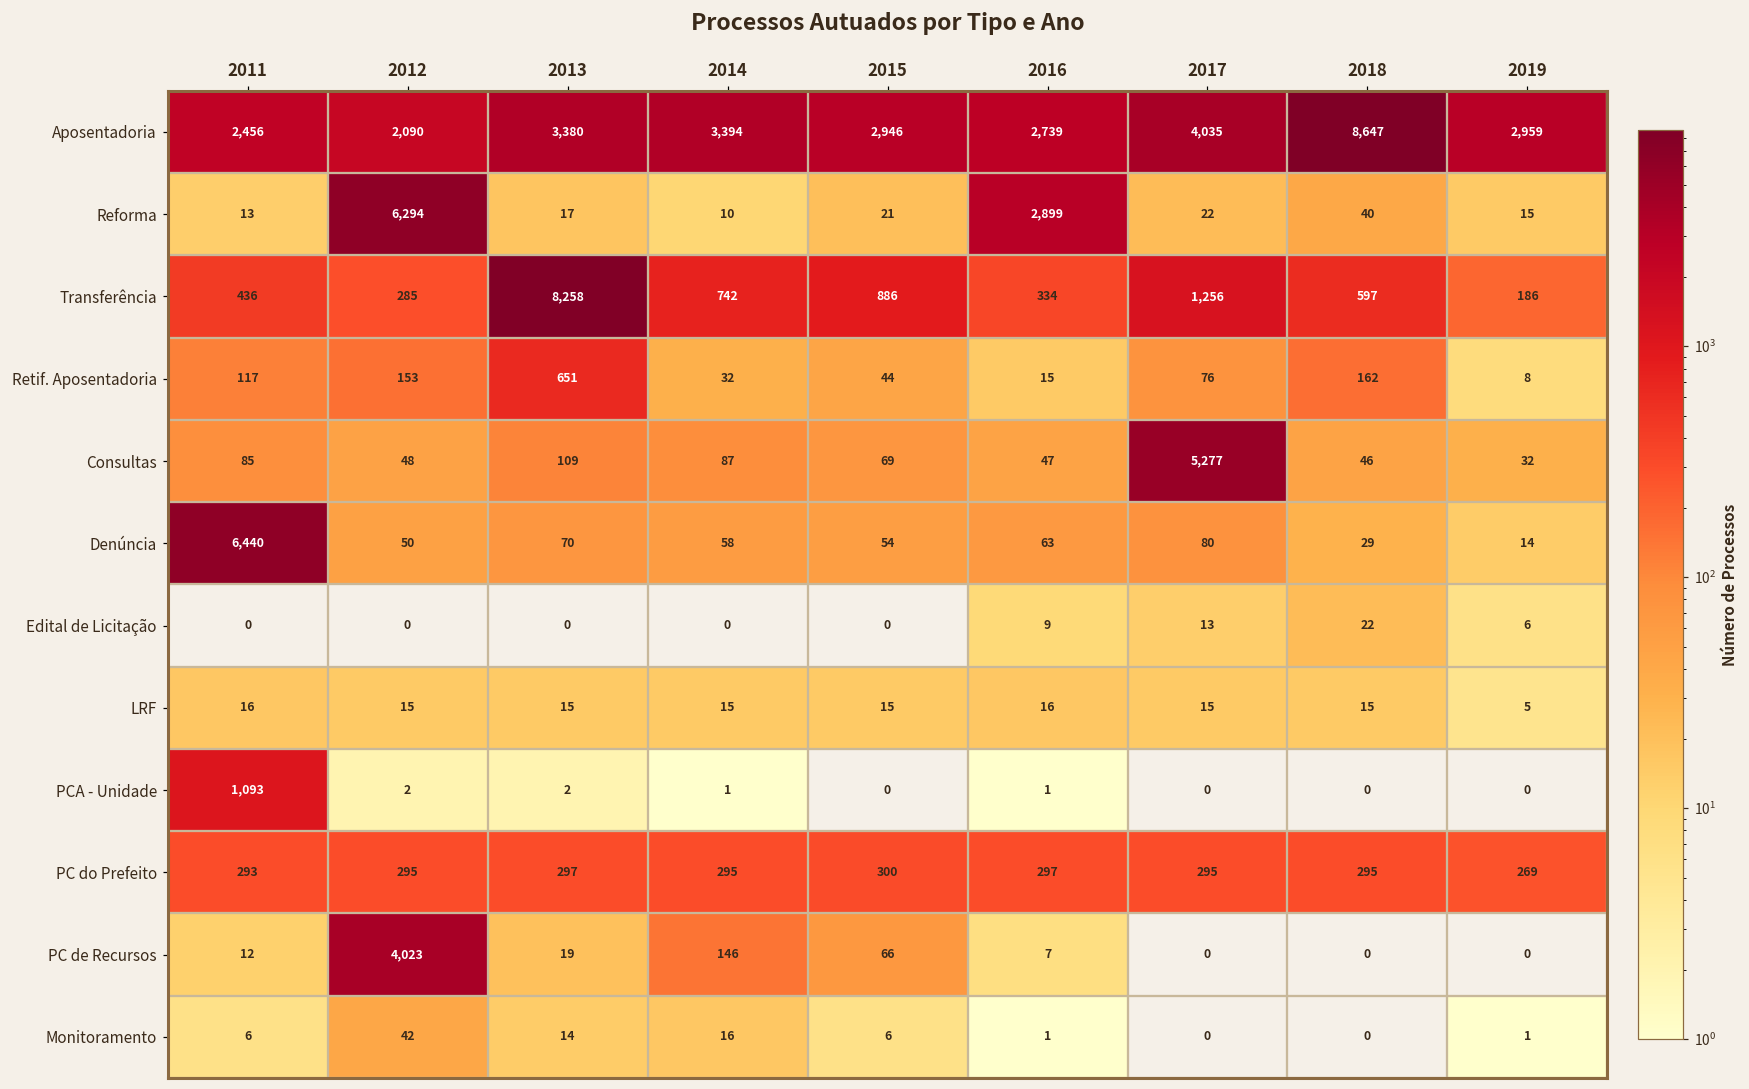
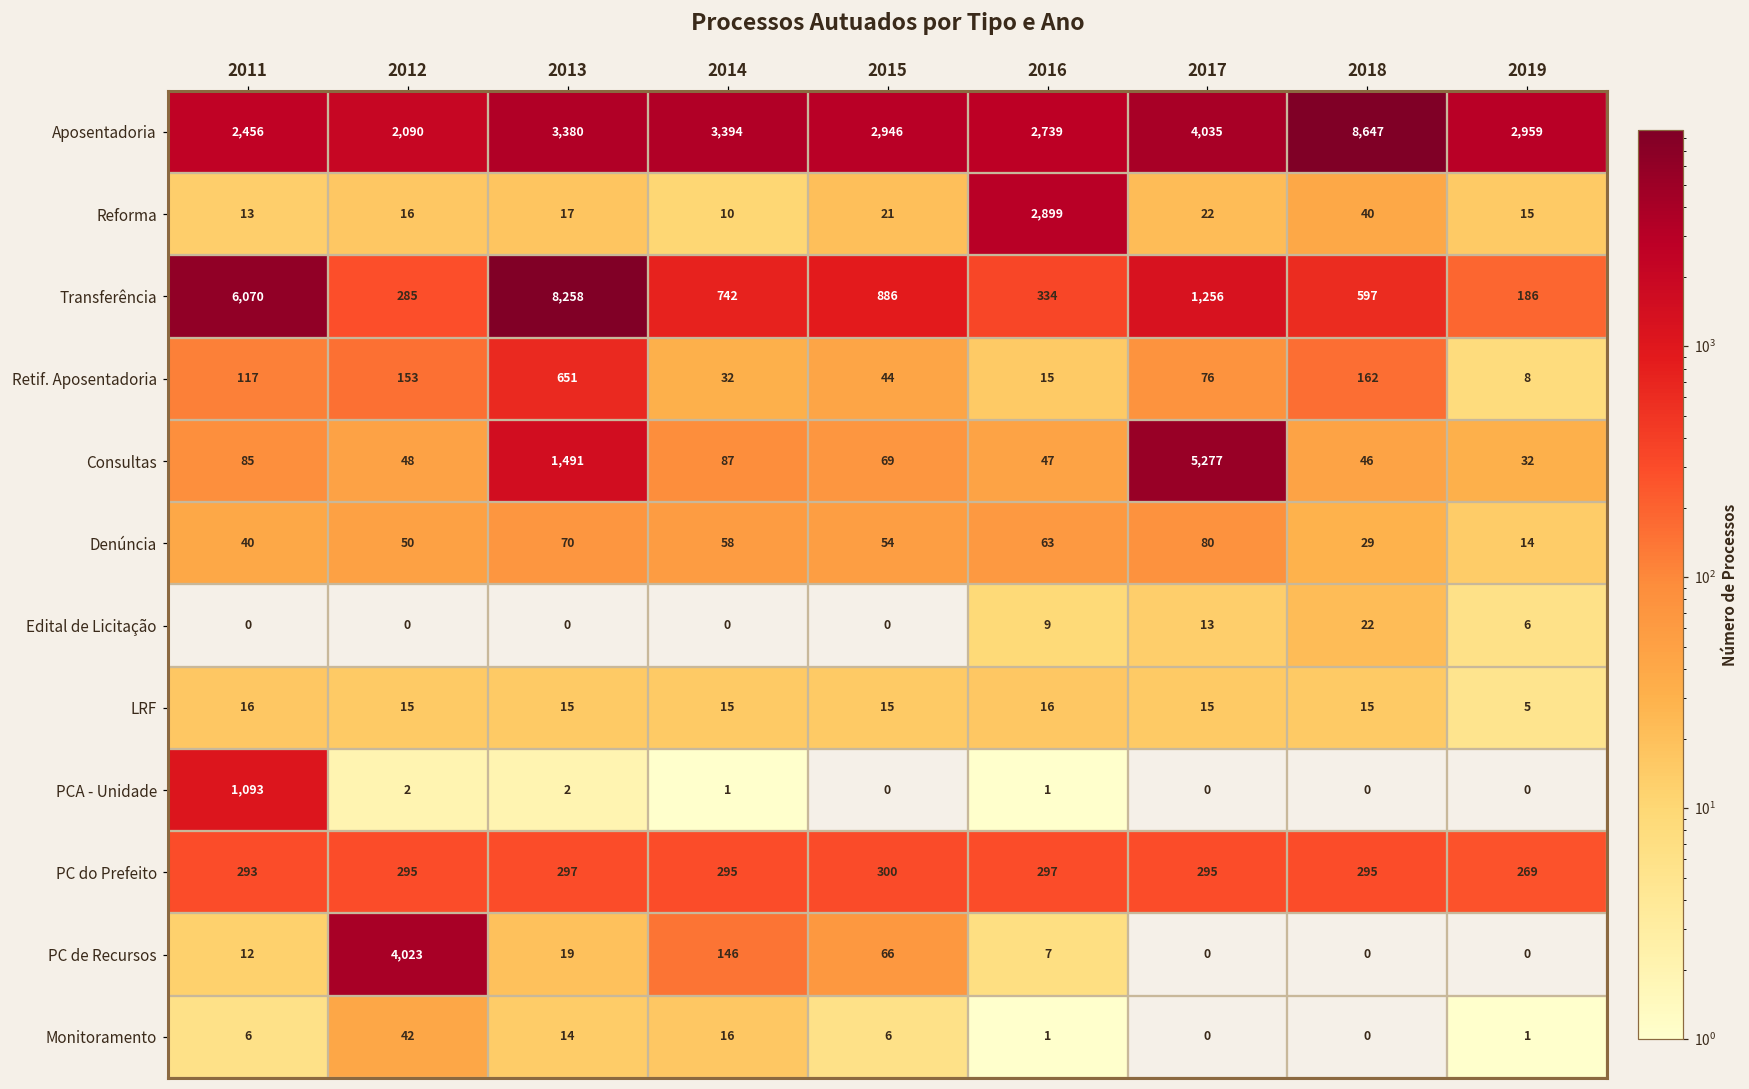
  {
    "Aposentadoria": {
      "2011": "2,456",
      "2012": "2,090",
      "2013": "3,380",
      "2014": "3,394",
      "2015": "2,946",
      "2016": "2,739",
      "2017": "4,035",
      "2018": "8,647",
      "2019": "2,959"
    },
    "Reforma": {
      "2011": "13",
-     "2012": "6,294",
+     "2012": "16",
      "2013": "17",
      "2014": "10",
      "2015": "21",
      "2016": "2,899",
      "2017": "22",
      "2018": "40",
      "2019": "15"
    },
    "Transferência": {
-     "2011": "436",
+     "2011": "6,070",
      "2012": "285",
      "2013": "8,258",
      "2014": "742",
      "2015": "886",
      "2016": "334",
      "2017": "1,256",
      "2018": "597",
      "2019": "186"
    },
    "Retif. Aposentadoria": {
      "2011": "117",
      "2012": "153",
      "2013": "651",
      "2014": "32",
      "2015": "44",
      "2016": "15",
      "2017": "76",
      "2018": "162",
      "2019": "8"
    },
    "Consultas": {
      "2011": "85",
      "2012": "48",
-     "2013": "109",
+     "2013": "1,491",
      "2014": "87",
      "2015": "69",
      "2016": "47",
      "2017": "5,277",
      "2018": "46",
      "2019": "32"
    },
    "Denúncia": {
-     "2011": "6,440",
+     "2011": "40",
      "2012": "50",
      "2013": "70",
      "2014": "58",
      "2015": "54",
      "2016": "63",
      "2017": "80",
      "2018": "29",
      "2019": "14"
    },
    "Edital de Licitação": {
      "2011": "0",
      "2012": "0",
      "2013": "0",
      "2014": "0",
      "2015": "0",
      "2016": "9",
      "2017": "13",
      "2018": "22",
      "2019": "6"
    },
    "LRF": {
      "2011": "16",
      "2012": "15",
      "2013": "15",
      "2014": "15",
      "2015": "15",
      "2016": "16",
      "2017": "15",
      "2018": "15",
      "2019": "5"
    },
    "PCA - Unidade": {
      "2011": "1,093",
      "2012": "2",
      "2013": "2",
      "2014": "1",
      "2015": "0",
      "2016": "1",
      "2017": "0",
      "2018": "0",
      "2019": "0"
    },
    "PC do Prefeito": {
      "2011": "293",
      "2012": "295",
      "2013": "297",
      "2014": "295",
      "2015": "300",
      "2016": "297",
      "2017": "295",
      "2018": "295",
      "2019": "269"
    },
    "PC de Recursos": {
      "2011": "12",
      "2012": "4,023",
      "2013": "19",
      "2014": "146",
      "2015": "66",
      "2016": "7",
      "2017": "0",
      "2018": "0",
      "2019": "0"
    },
    "Monitoramento": {
      "2011": "6",
      "2012": "42",
      "2013": "14",
      "2014": "16",
      "2015": "6",
      "2016": "1",
      "2017": "0",
      "2018": "0",
      "2019": "1"
    }
  }
